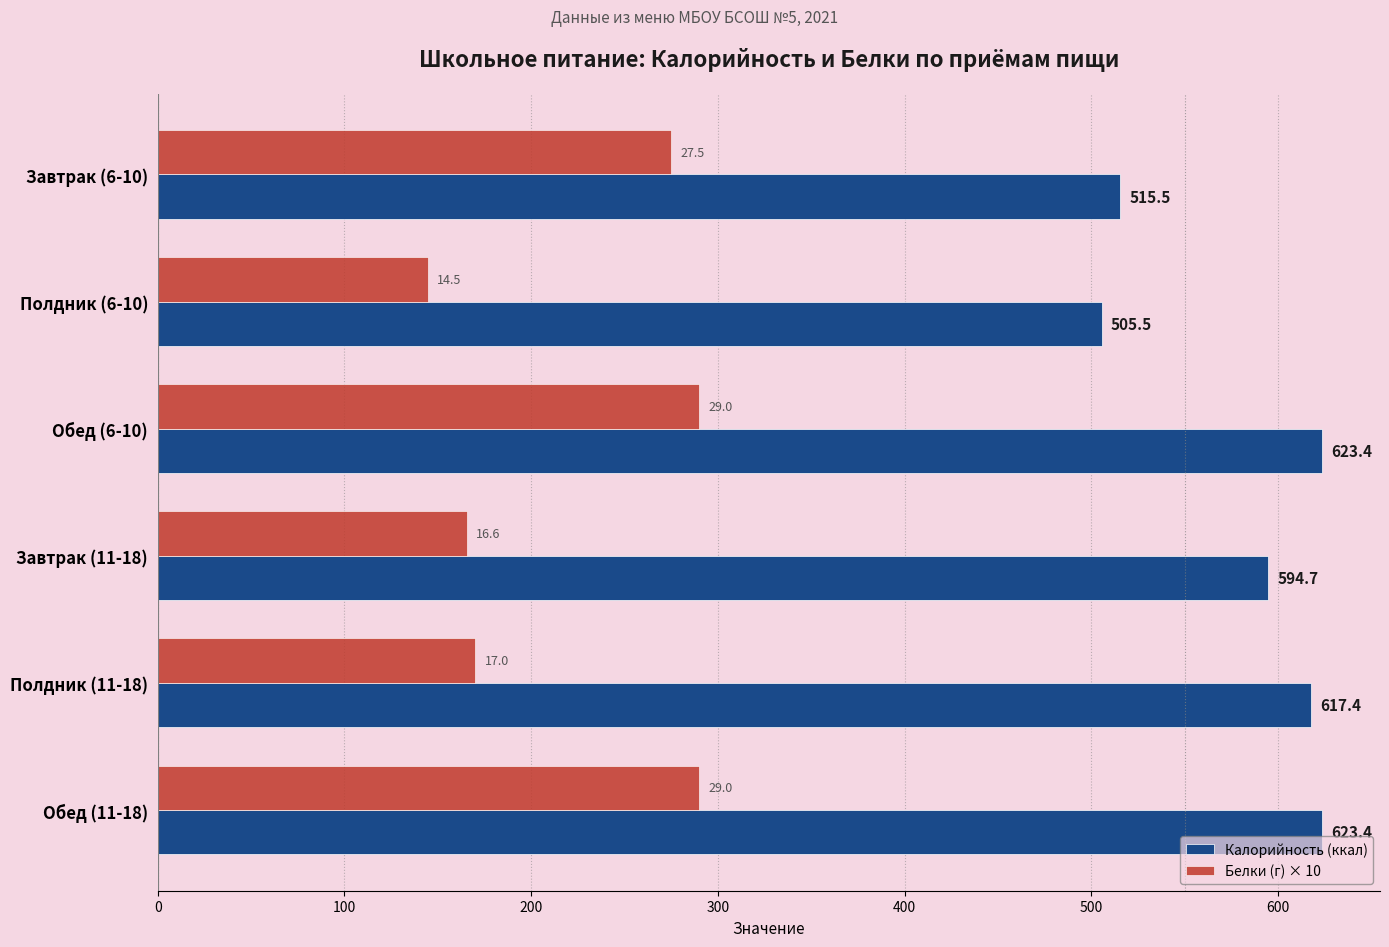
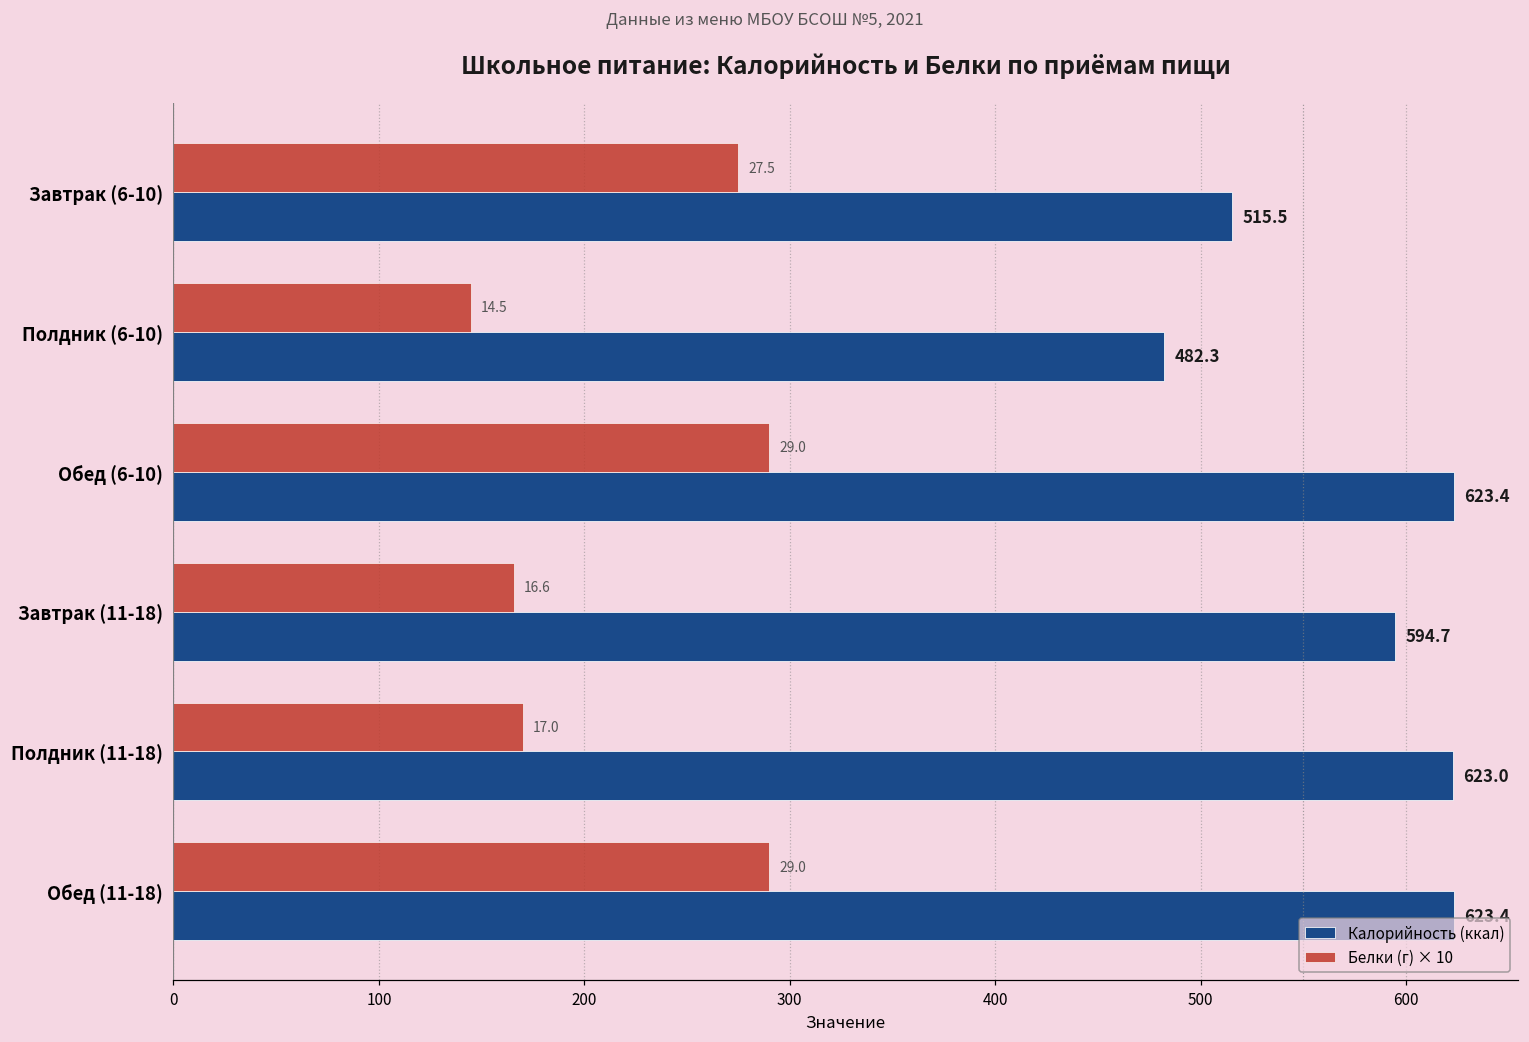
  {
    "Калорийность (ккал)": {
      "Завтрак (6-10)": 515.5,
-     "Полдник (6-10)": 505.5,
+     "Полдник (6-10)": 482.3,
      "Обед (6-10)": 623.4,
      "Завтрак (11-18)": 594.7,
-     "Полдник (11-18)": 617.4
+     "Полдник (11-18)": 623.0
    }
  }
